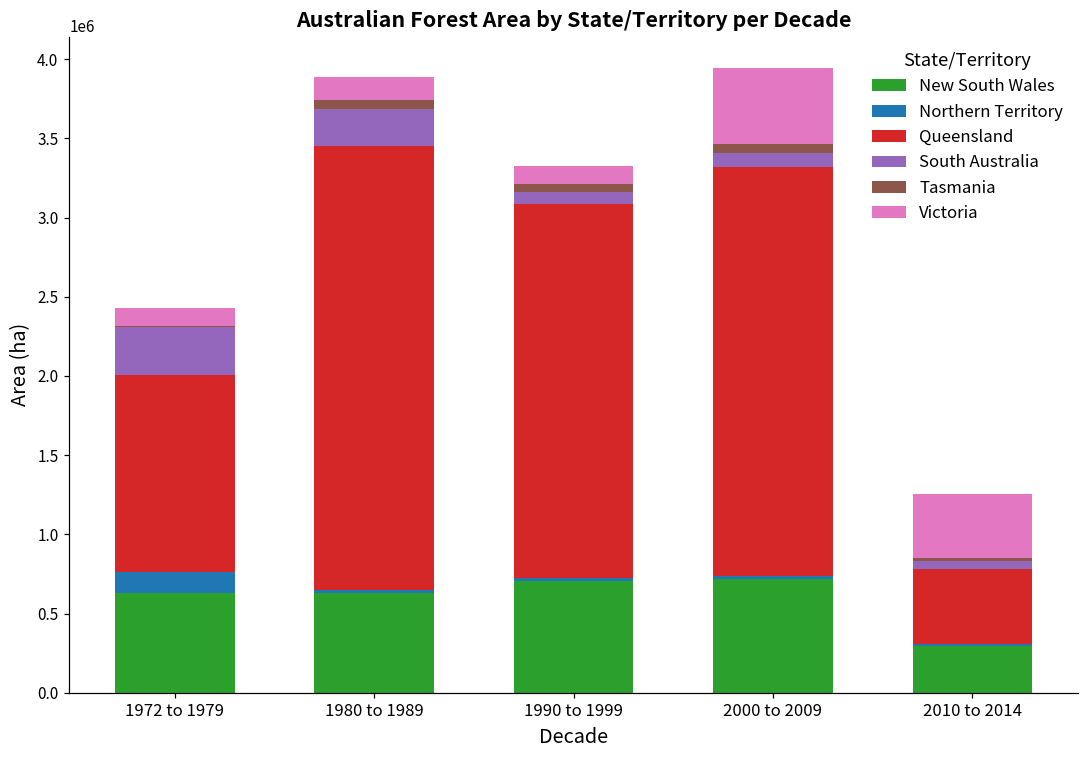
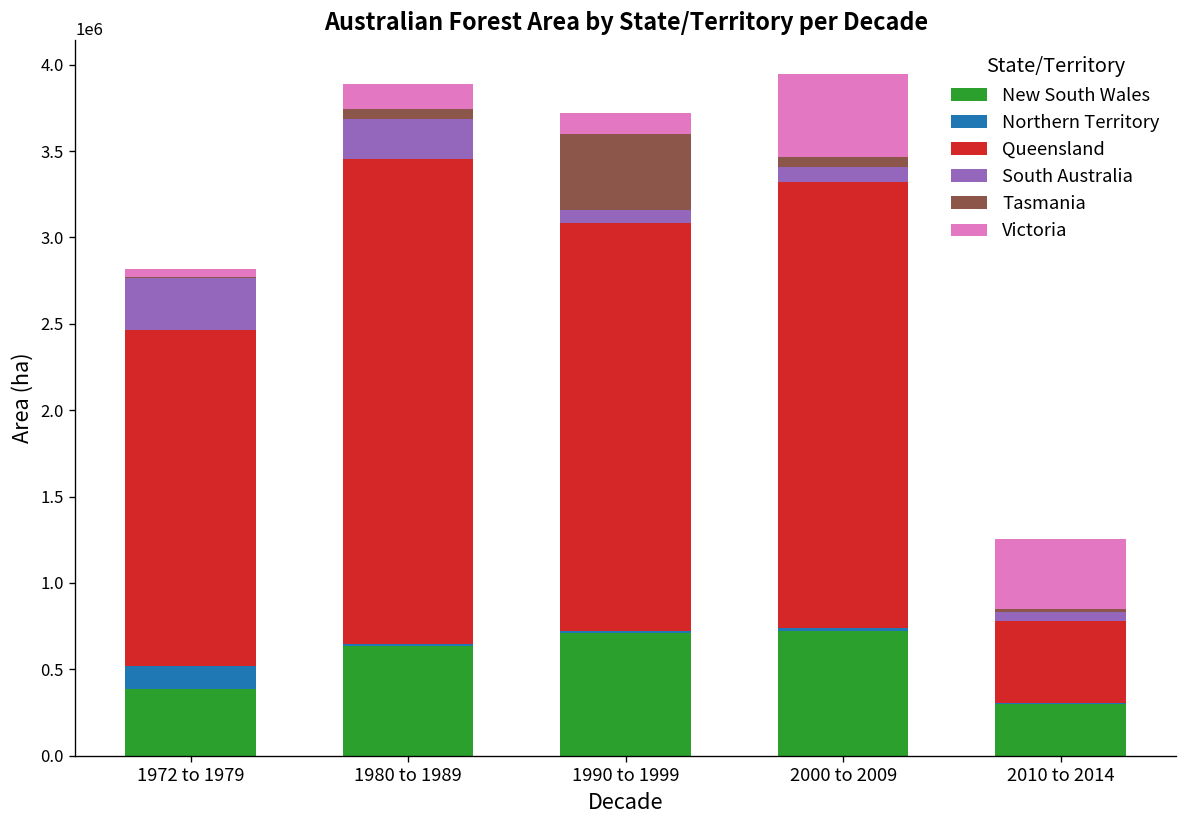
  {
    "New South Wales": {
-     "1972 to 1979": 630000,
+     "1972 to 1979": 390000,
      "1980 to 1989": 630000,
      "1990 to 1999": 710000,
      "2000 to 2009": 720000,
      "2010 to 2014": 300000
    },
    "Northern Territory": {
      "1972 to 1979": 130000,
      "2000 to 2009": 20000
    },
    "Queensland": {
-     "1972 to 1979": 1240000,
+     "1972 to 1979": 1940000,
      "1980 to 1989": 2810000,
      "1990 to 1999": 2360000,
      "2000 to 2009": 2580000,
      "2010 to 2014": 480000
    },
    "South Australia": {
      "1972 to 1979": 300000,
      "1980 to 1989": 230000,
      "1990 to 1999": 80000,
      "2000 to 2009": 90000,
      "2010 to 2014": 50000
    },
    "Tasmania": {
      "1980 to 1989": 60000,
-     "1990 to 1999": 50000,
+     "1990 to 1999": 440000,
      "2000 to 2009": 60000
    },
    "Victoria": {
-     "1972 to 1979": 120000,
+     "1972 to 1979": 50000,
      "1980 to 1989": 140000,
      "1990 to 1999": 120000,
      "2000 to 2009": 480000,
      "2010 to 2014": 410000
    }
  }
